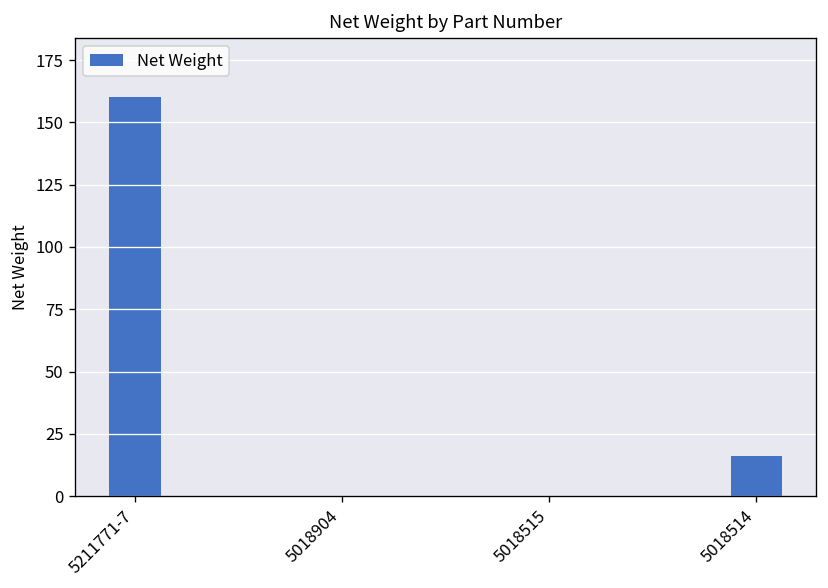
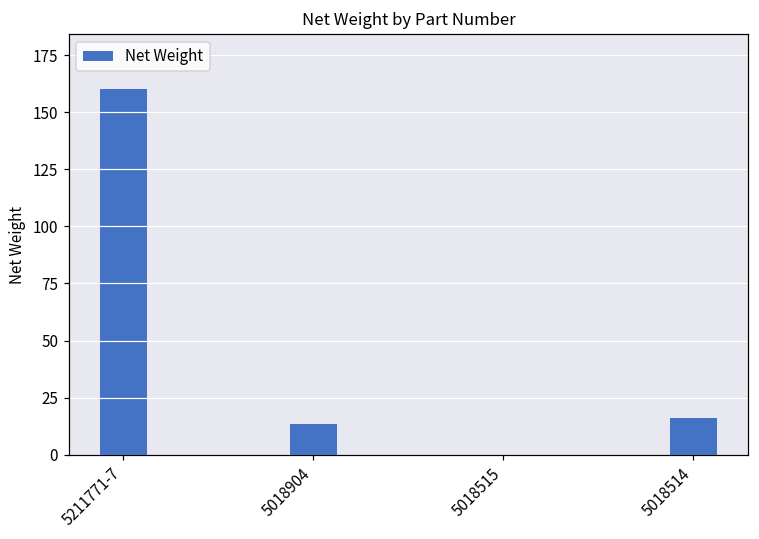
  {
    "5211771-7": 160,
-   "5018904": 0,
+   "5018904": 14,
    "5018514": 16
  }
